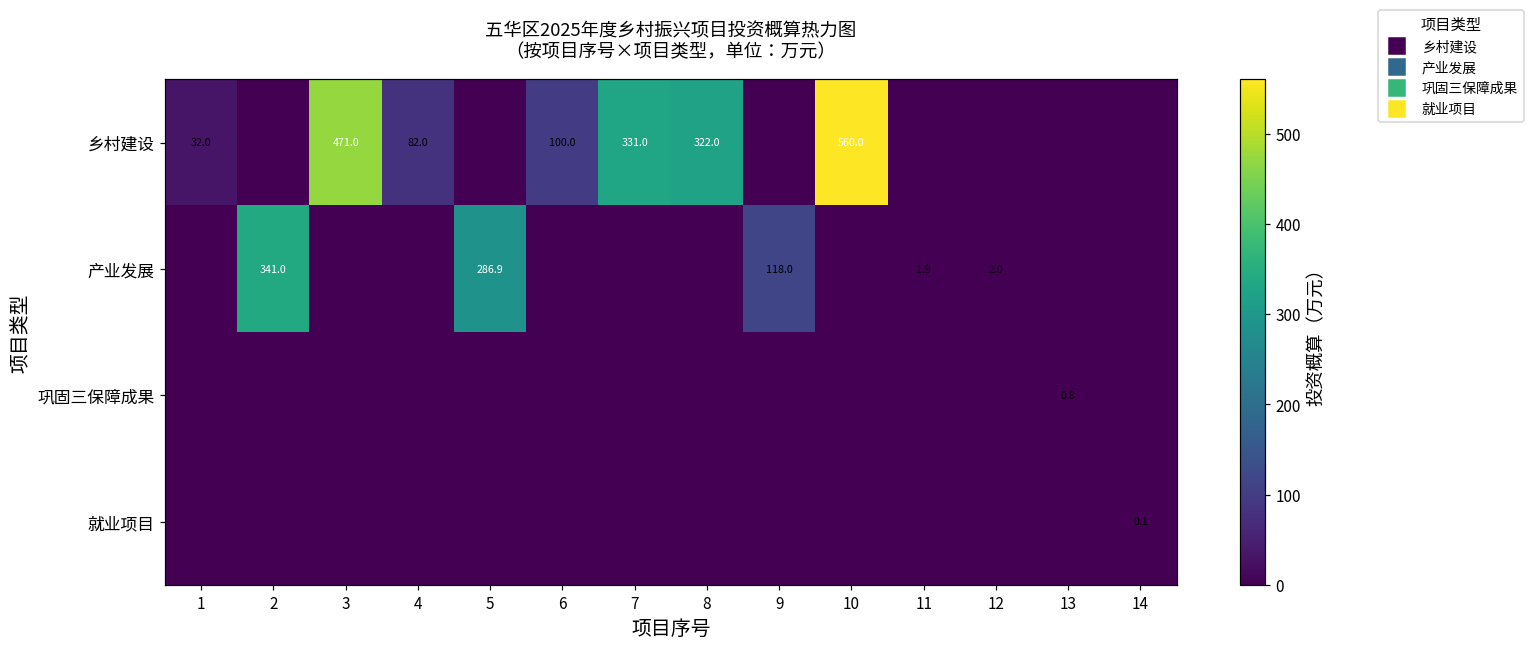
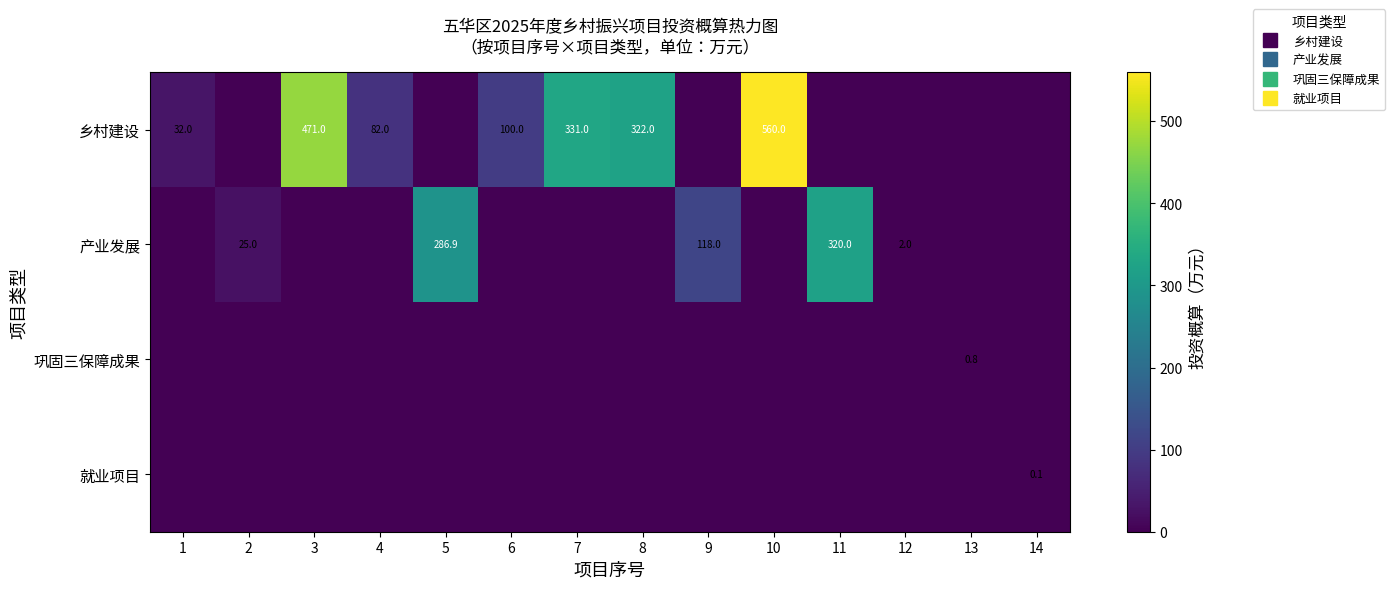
  {
    "乡村建设": {
      "1": 32.0,
      "3": 471.0,
      "4": 82.0,
      "6": 100.0,
      "7": 331.0,
      "8": 322.0,
      "10": 560.0
    },
    "产业发展": {
-     "2": 341.0,
+     "2": 25.0,
      "5": 286.9,
      "9": 118.0,
-     "11": 1.9,
+     "11": 320.0,
      "12": 2.0
    },
    "巩固三保障成果": {
      "13": 0.8
    },
    "就业项目": {
      "14": 0.1
    }
  }
